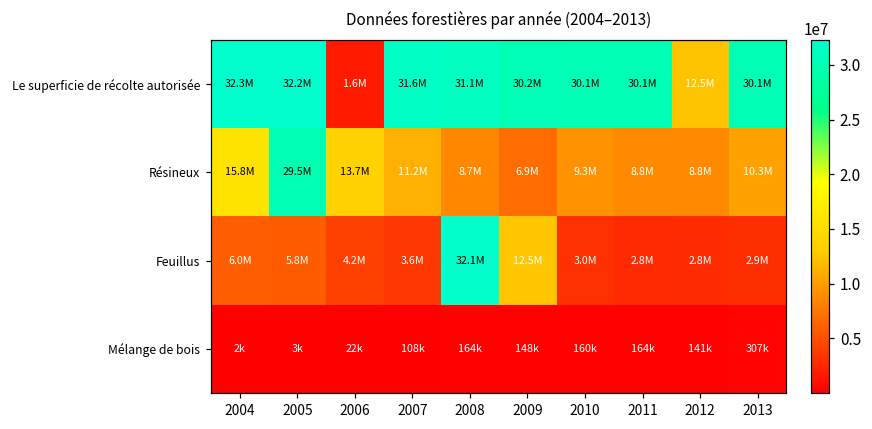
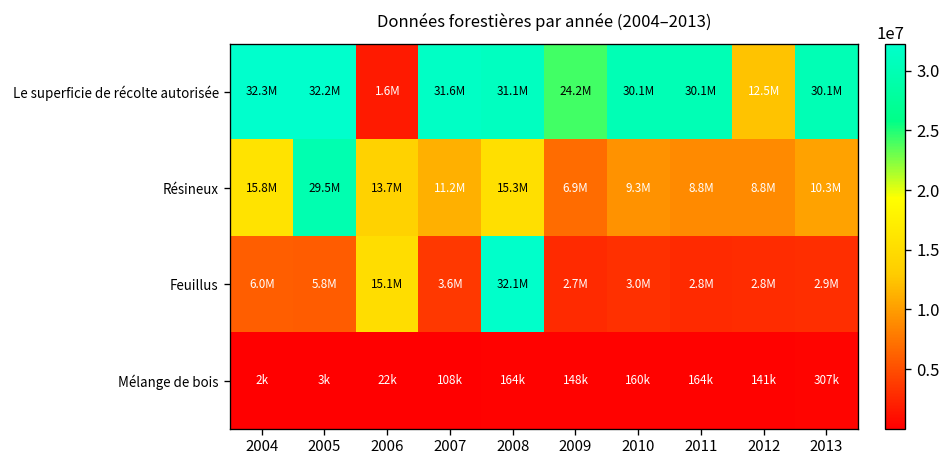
  {
    "Le superficie de récolte autorisée": {
      "2004": "32.3M",
      "2005": "32.2M",
      "2006": "1.6M",
      "2007": "31.6M",
      "2008": "31.1M",
-     "2009": "30.2M",
+     "2009": "24.2M",
      "2010": "30.1M",
      "2011": "30.1M",
      "2012": "12.5M",
      "2013": "30.1M"
    },
    "Résineux": {
      "2004": "15.8M",
      "2005": "29.5M",
      "2006": "13.7M",
      "2007": "11.2M",
-     "2008": "8.7M",
+     "2008": "15.3M",
      "2009": "6.9M",
      "2010": "9.3M",
      "2011": "8.8M",
      "2012": "8.8M",
      "2013": "10.3M"
    },
    "Feuillus": {
      "2004": "6.0M",
      "2005": "5.8M",
-     "2006": "4.2M",
+     "2006": "15.1M",
      "2007": "3.6M",
      "2008": "32.1M",
-     "2009": "12.5M",
+     "2009": "2.7M",
      "2010": "3.0M",
      "2011": "2.8M",
      "2012": "2.8M",
      "2013": "2.9M"
    },
    "Mélange de bois": {
      "2004": "2k",
      "2005": "3k",
      "2006": "22k",
      "2007": "108k",
      "2008": "164k",
      "2009": "148k",
      "2010": "160k",
      "2011": "164k",
      "2012": "141k",
      "2013": "307k"
    }
  }
